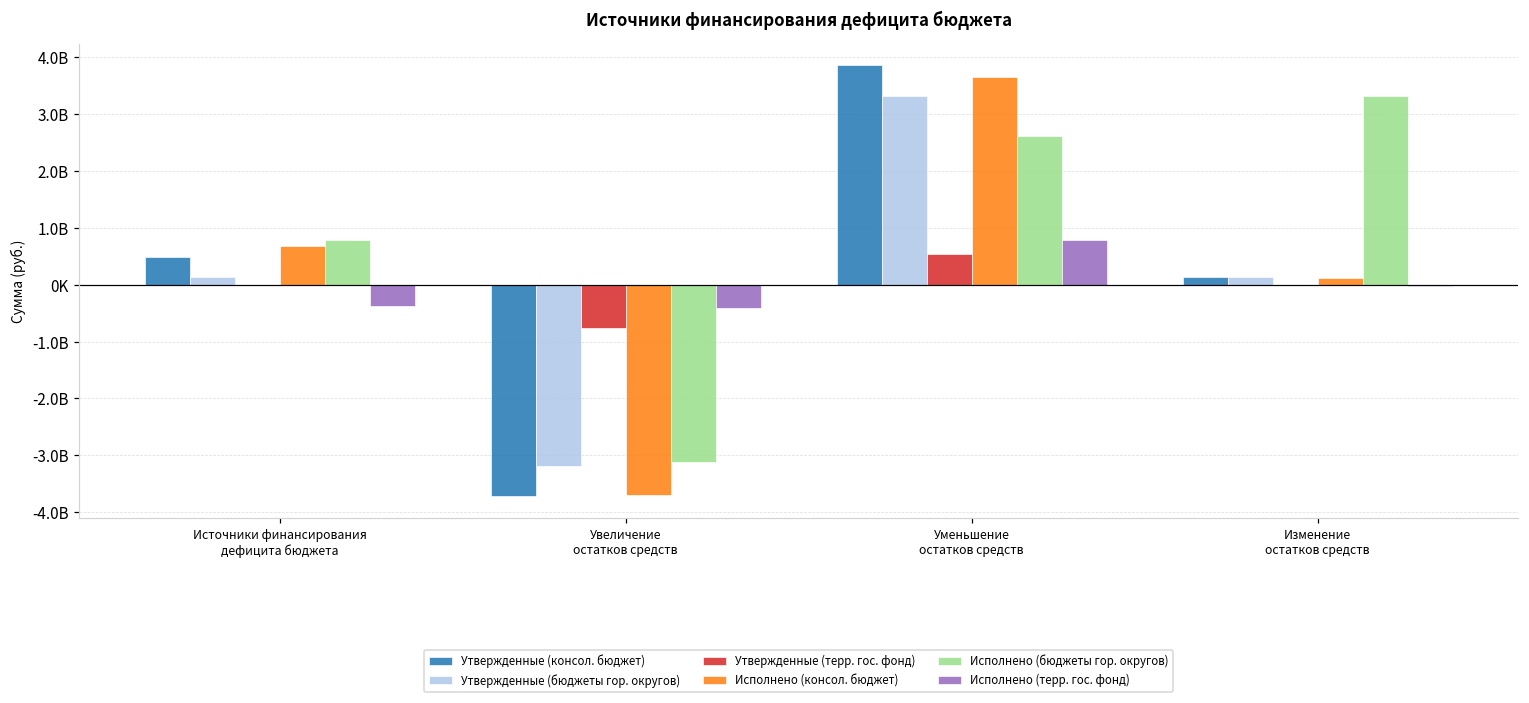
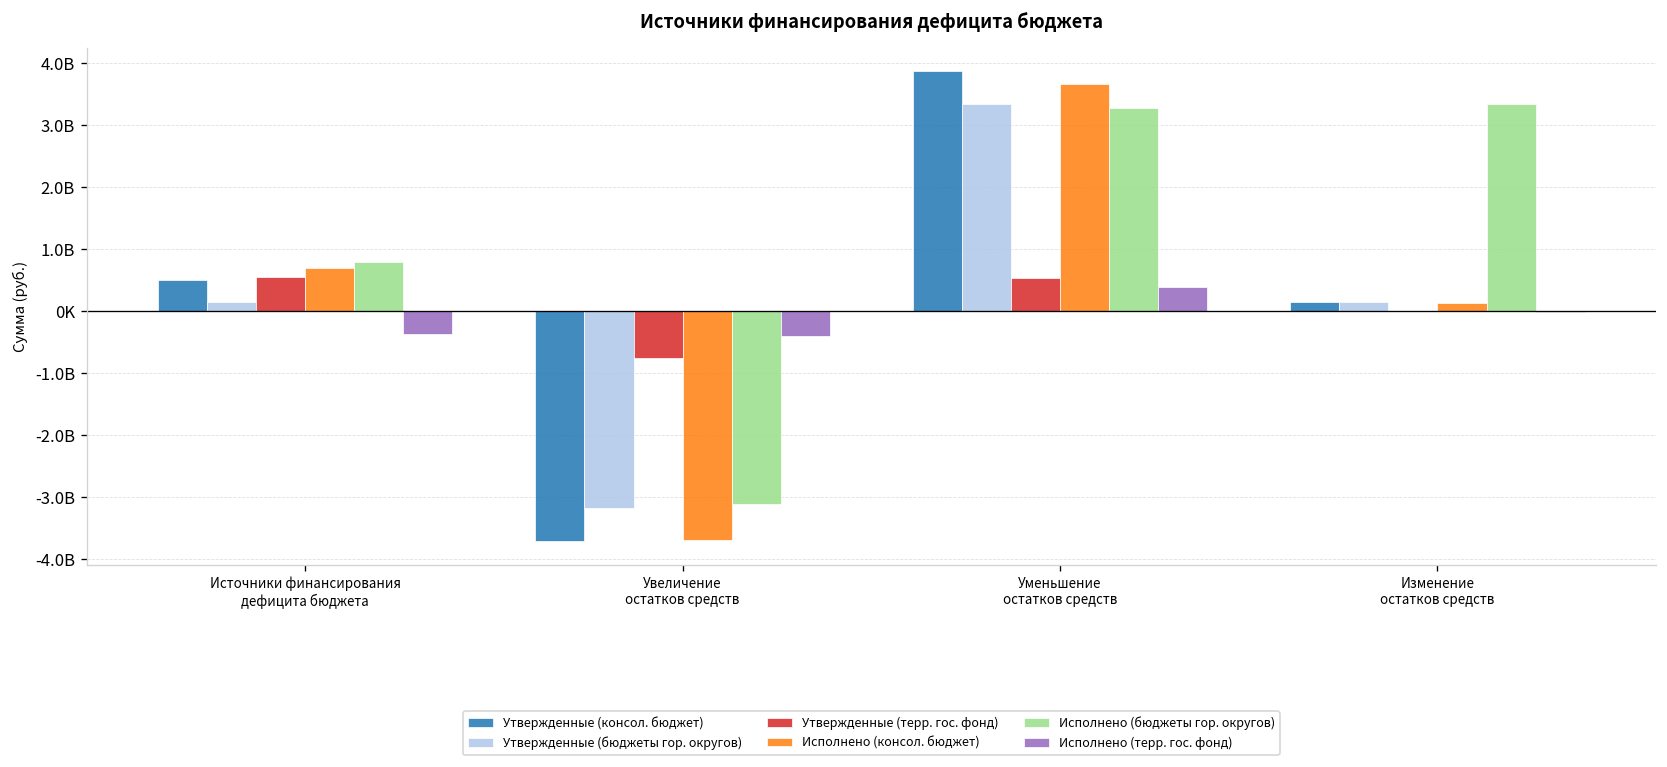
  {
    "Утвержденные (консол. бюджет)": {
      "Источники финансирования дефицита бюджета": 500000000,
      "Увеличение остатков средств": -3700000000,
      "Уменьшение остатков средств": 3900000000,
      "Изменение остатков средств": 100000000
    },
    "Утвержденные (бюджеты гор. округов)": {
      "Источники финансирования дефицита бюджета": 100000000,
      "Увеличение остатков средств": -3200000000,
      "Уменьшение остатков средств": 3300000000,
      "Изменение остатков средств": 100000000
    },
    "Утвержденные (терр. гос. фонд)": {
-     "Источники финансирования дефицита бюджета": 0,
+     "Источники финансирования дефицита бюджета": 600000000,
      "Увеличение остатков средств": -800000000,
      "Уменьшение остатков средств": 500000000
    },
    "Исполнено (консол. бюджет)": {
      "Источники финансирования дефицита бюджета": 700000000,
      "Увеличение остатков средств": -3700000000,
      "Уменьшение остатков средств": 3600000000,
      "Изменение остатков средств": 100000000
    },
    "Исполнено (бюджеты гор. округов)": {
      "Источники финансирования дефицита бюджета": 800000000,
      "Увеличение остатков средств": -3100000000,
-     "Уменьшение остатков средств": 2600000000,
+     "Уменьшение остатков средств": 3300000000,
      "Изменение остатков средств": 3300000000
    },
    "Исполнено (терр. гос. фонд)": {
      "Источники финансирования дефицита бюджета": -400000000,
      "Увеличение остатков средств": -400000000,
-     "Уменьшение остатков средств": 800000000
+     "Уменьшение остатков средств": 400000000
    }
  }
